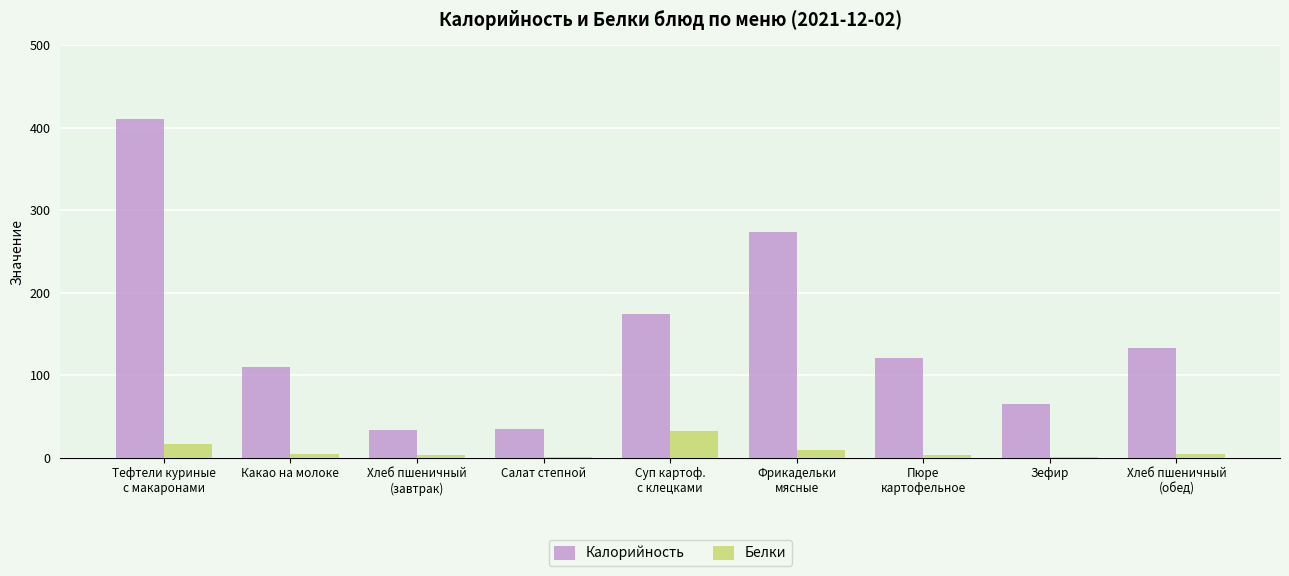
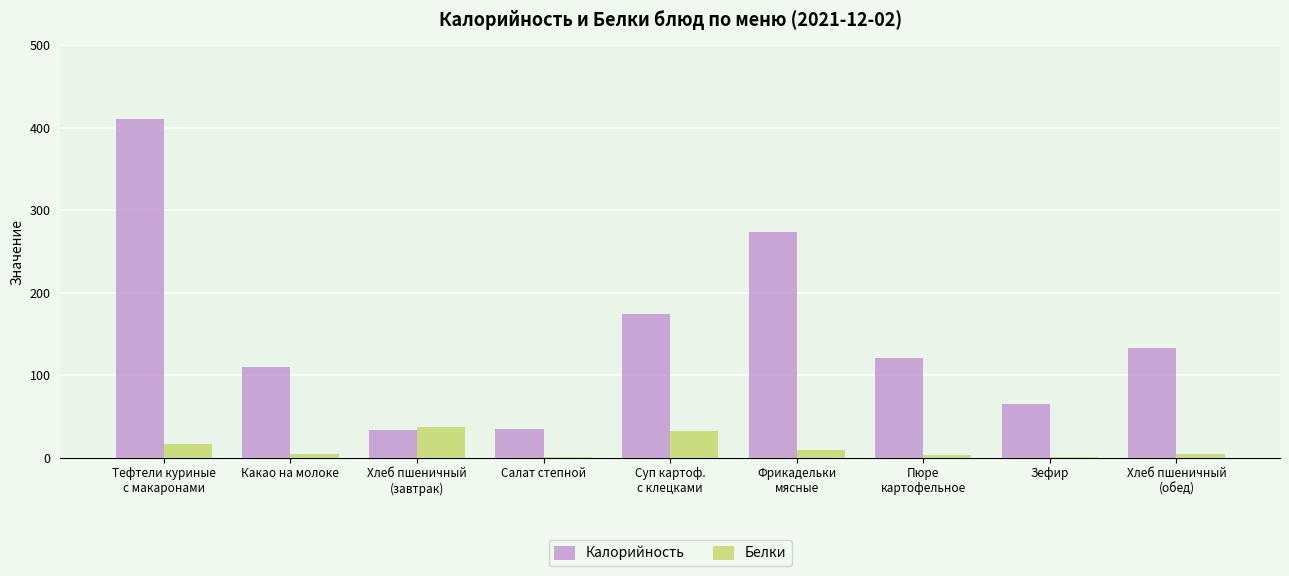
  {
    "Калорийность": {
      "Тефтели куриные с макаронами": 410,
      "Какао на молоке": 110,
      "Хлеб пшеничный (завтрак)": 30,
      "Салат степной": 40,
      "Суп картоф. с клецками": 170,
      "Фрикадельки мясные": 270,
      "Пюре картофельное": 120,
      "Зефир": 70,
      "Хлеб пшеничный (обед)": 130
    },
    "Белки": {
      "Тефтели куриные с макаронами": 20,
      "Какао на молоке": 0,
-     "Хлеб пшеничный (завтрак)": 0,
+     "Хлеб пшеничный (завтрак)": 40,
      "Суп картоф. с клецками": 30,
      "Фрикадельки мясные": 10,
      "Пюре картофельное": 0,
      "Хлеб пшеничный (обед)": 0
    }
  }
